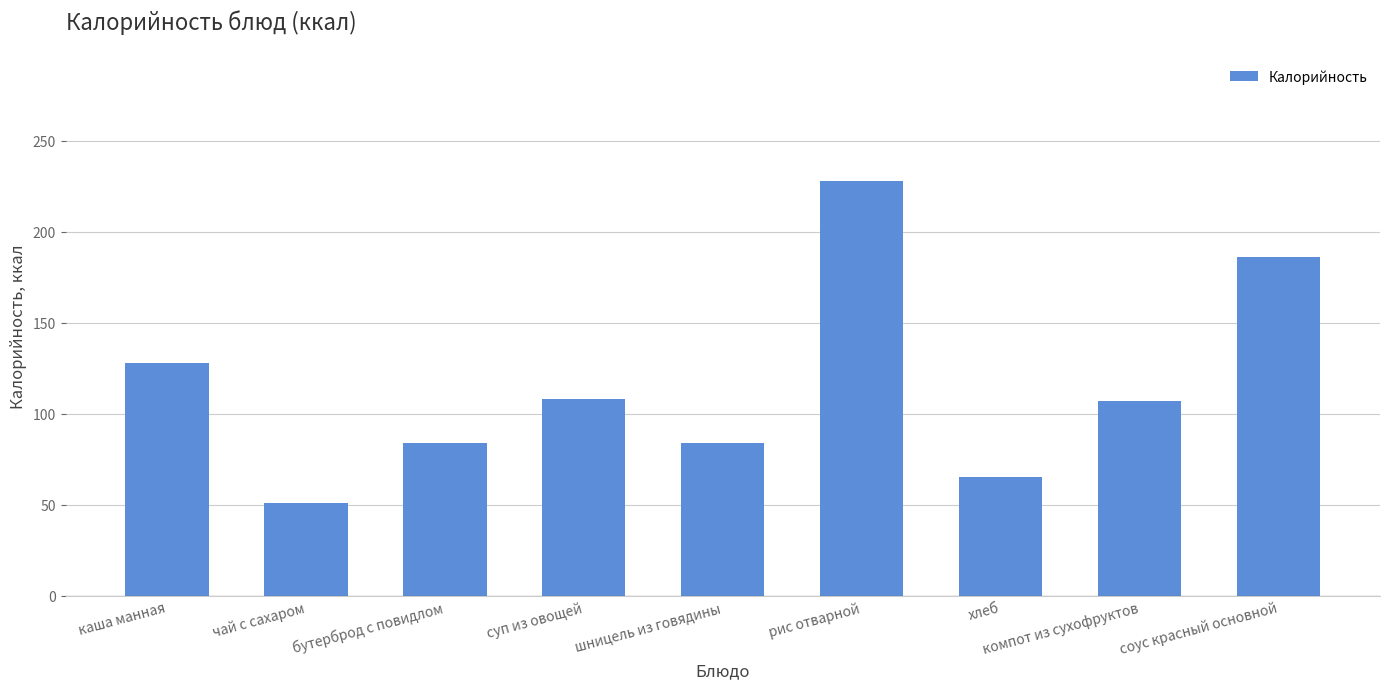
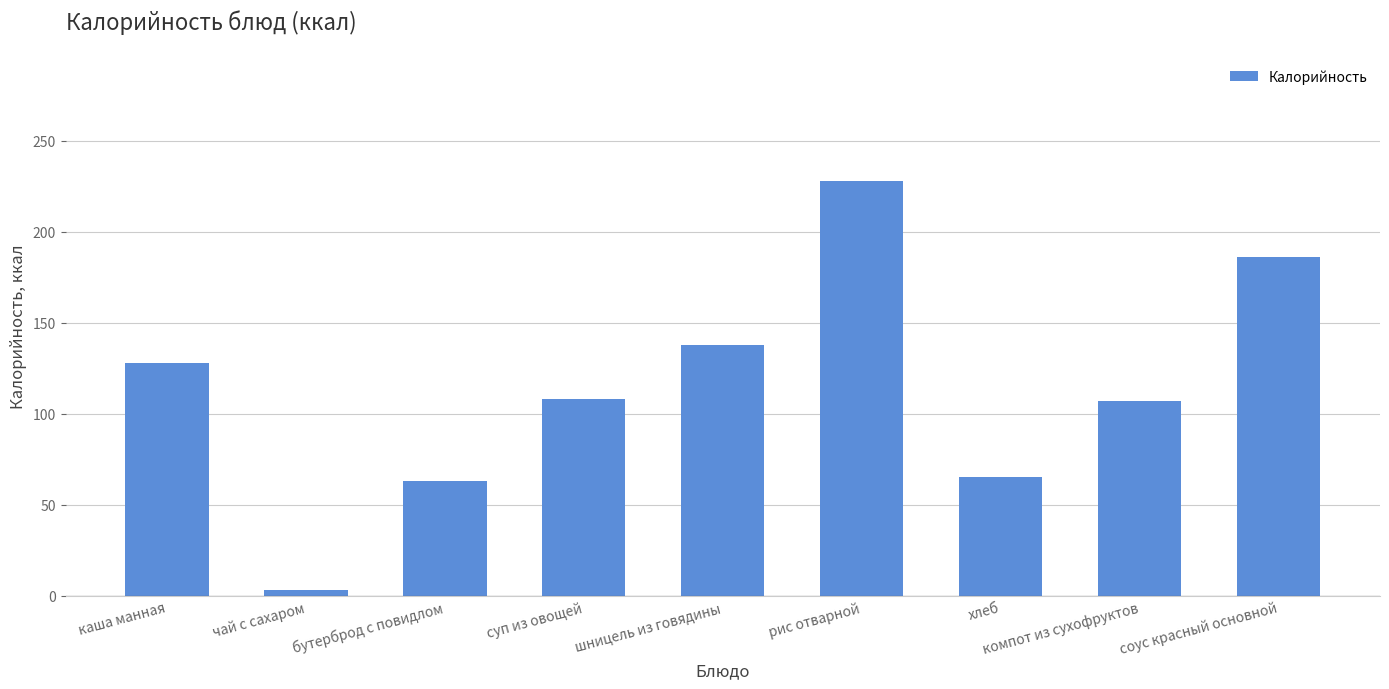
  {
    "каша манная": 128,
-   "чай с сахаром": 51,
-   "бутерброд с повидлом": 84,
+   "чай с сахаром": 3,
+   "бутерброд с повидлом": 63,
    "суп из овощей": 108,
-   "шницель из говядины": 84,
+   "шницель из говядины": 138,
    "рис отварной": 228,
    "хлеб": 65,
    "компот из сухофруктов": 107,
    "соус красный основной": 186
  }
